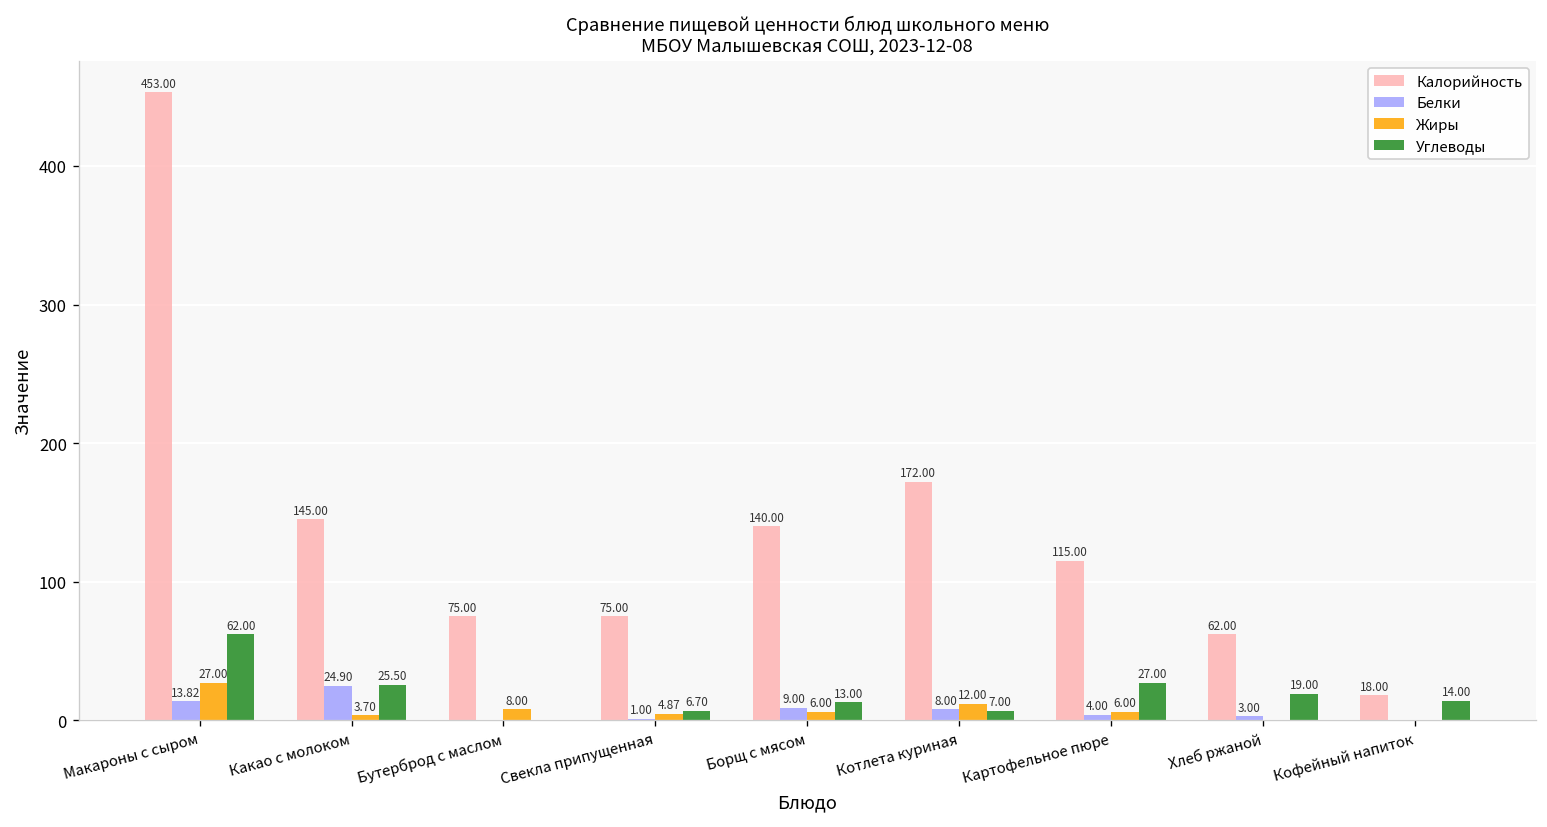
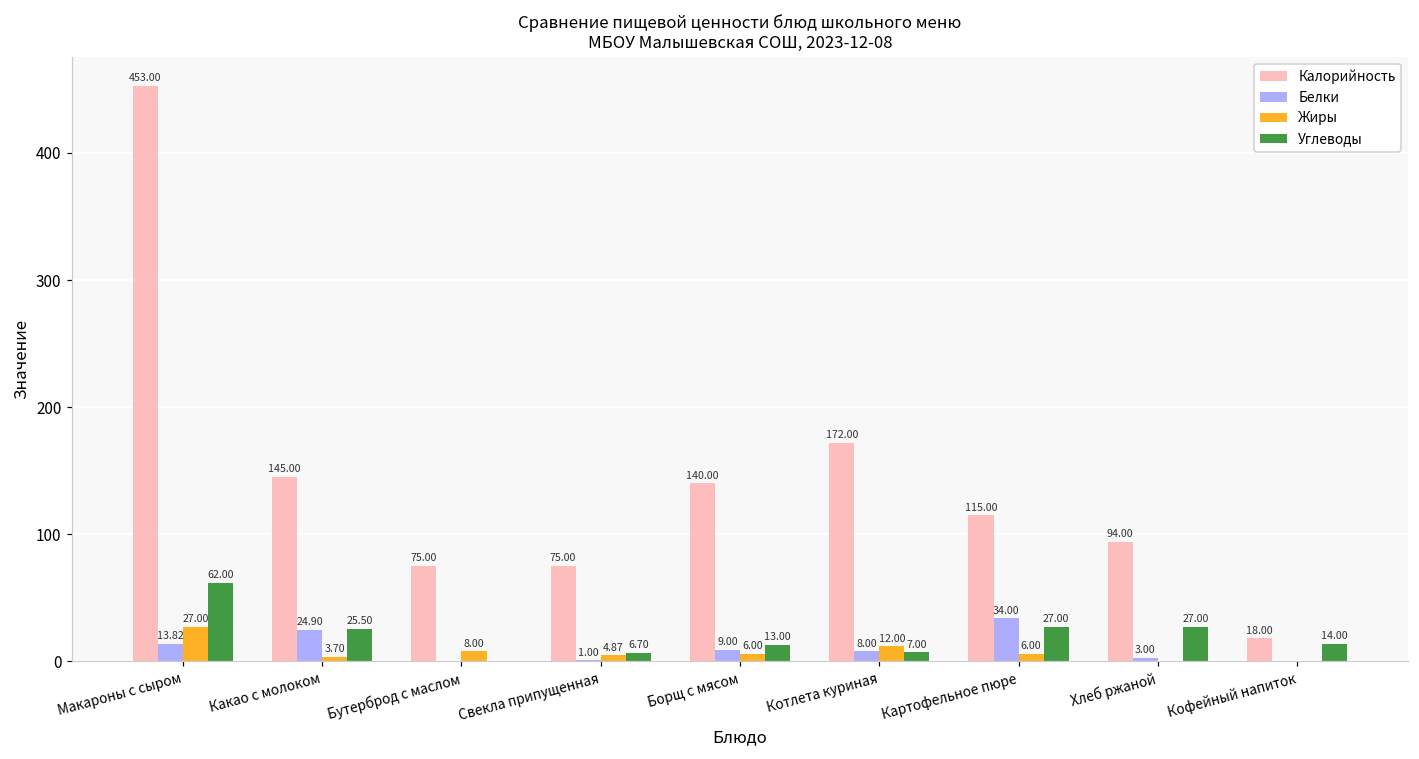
  {
    "Калорийность": {
      "Макароны с сыром": 453.00,
      "Какао с молоком": 145.00,
      "Бутерброд с маслом": 75.00,
      "Свекла припущенная": 75.00,
      "Борщ с мясом": 140.00,
      "Котлета куриная": 172.00,
      "Картофельное пюре": 115.00,
-     "Хлеб ржаной": 62.00,
+     "Хлеб ржаной": 94.00,
      "Кофейный напиток": 18.00
    },
    "Белки": {
      "Макароны с сыром": 13.82,
      "Какао с молоком": 24.90,
      "Свекла припущенная": 1.00,
      "Борщ с мясом": 9.00,
      "Котлета куриная": 8.00,
-     "Картофельное пюре": 4.00,
+     "Картофельное пюре": 34.00,
      "Хлеб ржаной": 3.00
    },
    "Жиры": {
      "Макароны с сыром": 27.00,
      "Какао с молоком": 3.70,
      "Бутерброд с маслом": 8.00,
      "Свекла припущенная": 4.87,
      "Борщ с мясом": 6.00,
      "Котлета куриная": 12.00,
      "Картофельное пюре": 6.00
    },
    "Углеводы": {
      "Макароны с сыром": 62.00,
      "Какао с молоком": 25.50,
      "Свекла припущенная": 6.70,
      "Борщ с мясом": 13.00,
      "Котлета куриная": 7.00,
      "Картофельное пюре": 27.00,
-     "Хлеб ржаной": 19.00,
+     "Хлеб ржаной": 27.00,
      "Кофейный напиток": 14.00
    }
  }
